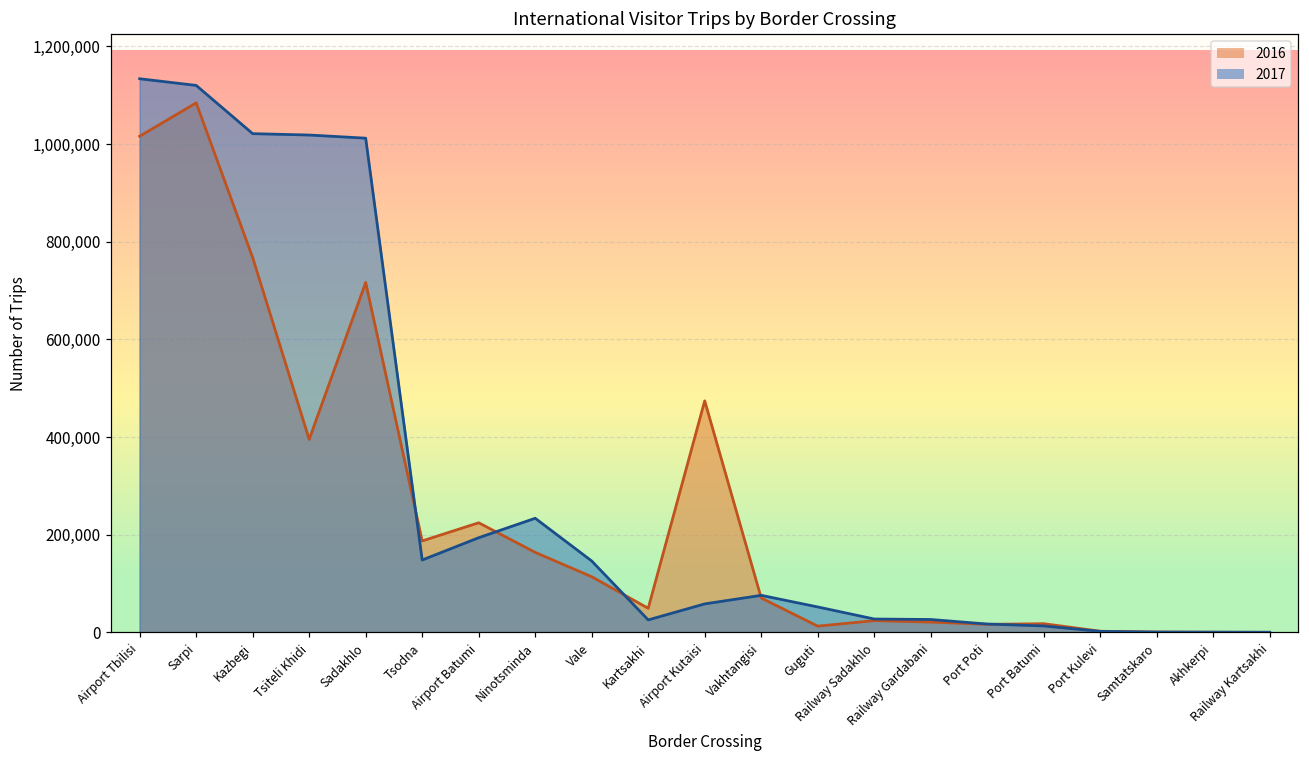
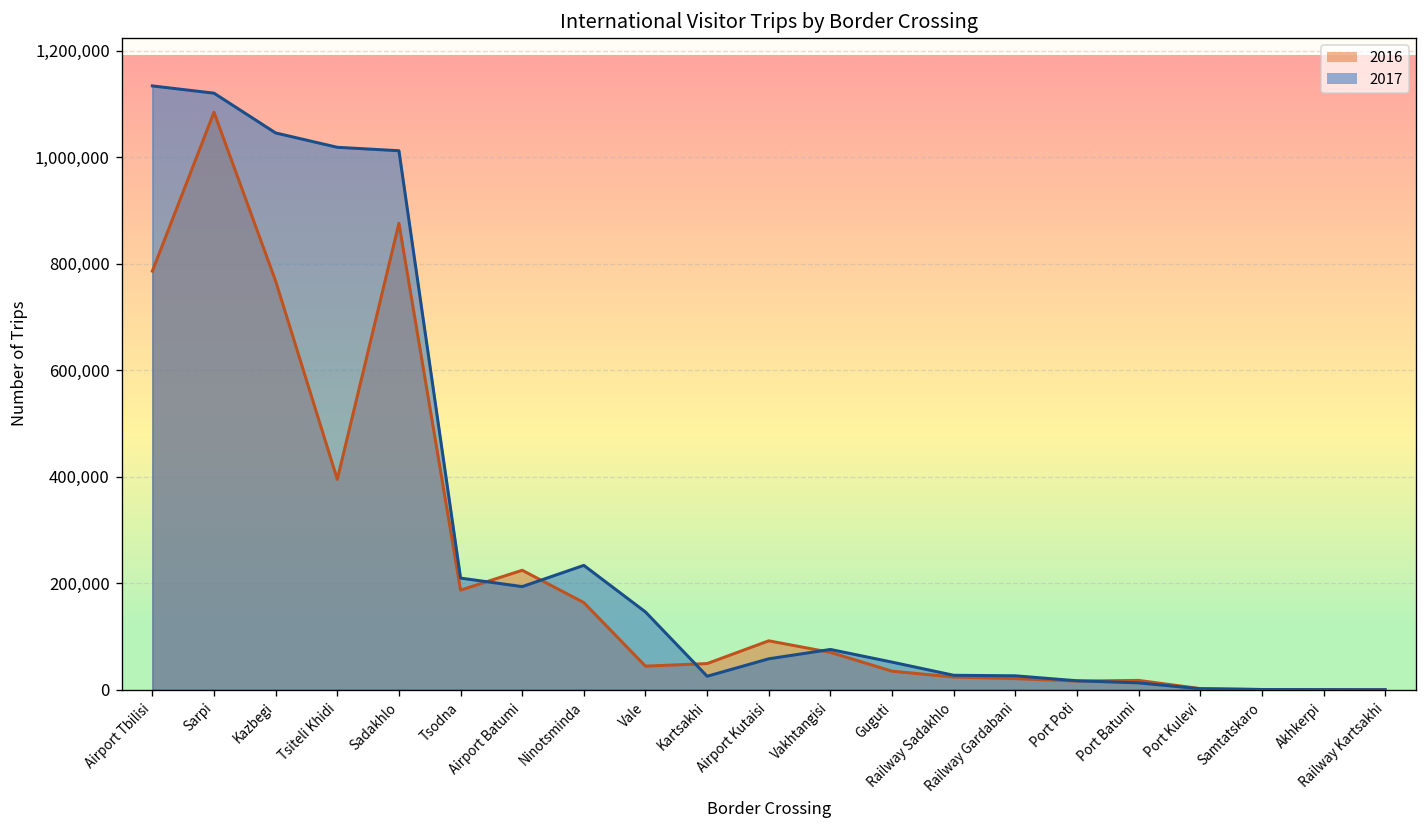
  {
    "2016": {
-     "Airport Tbilisi": "1,020,000",
+     "Airport Tbilisi": "790,000",
      "Sarpi": "1,080,000",
      "Kazbegi": "770,000",
      "Tsiteli Khidi": "400,000",
-     "Sadakhlo": "720,000",
+     "Sadakhlo": "880,000",
      "Tsodna": "190,000",
      "Airport Batumi": "220,000",
      "Ninotsminda": "160,000",
-     "Vale": "110,000",
+     "Vale": "40,000",
      "Kartsakhi": "50,000",
-     "Airport Kutaisi": "470,000",
-     "Guguti": "10,000"
+     "Airport Kutaisi": "90,000",
+     "Guguti": "30,000"
    },
    "2017": {
      "Airport Tbilisi": "1,130,000",
      "Sarpi": "1,120,000",
-     "Kazbegi": "1,020,000",
+     "Kazbegi": "1,050,000",
      "Tsiteli Khidi": "1,020,000",
      "Sadakhlo": "1,010,000",
-     "Tsodna": "150,000",
+     "Tsodna": "210,000",
      "Airport Batumi": "190,000",
      "Ninotsminda": "230,000",
      "Vale": "150,000",
      "Kartsakhi": "30,000",
      "Airport Kutaisi": "60,000",
      "Guguti": "50,000"
    }
  }
